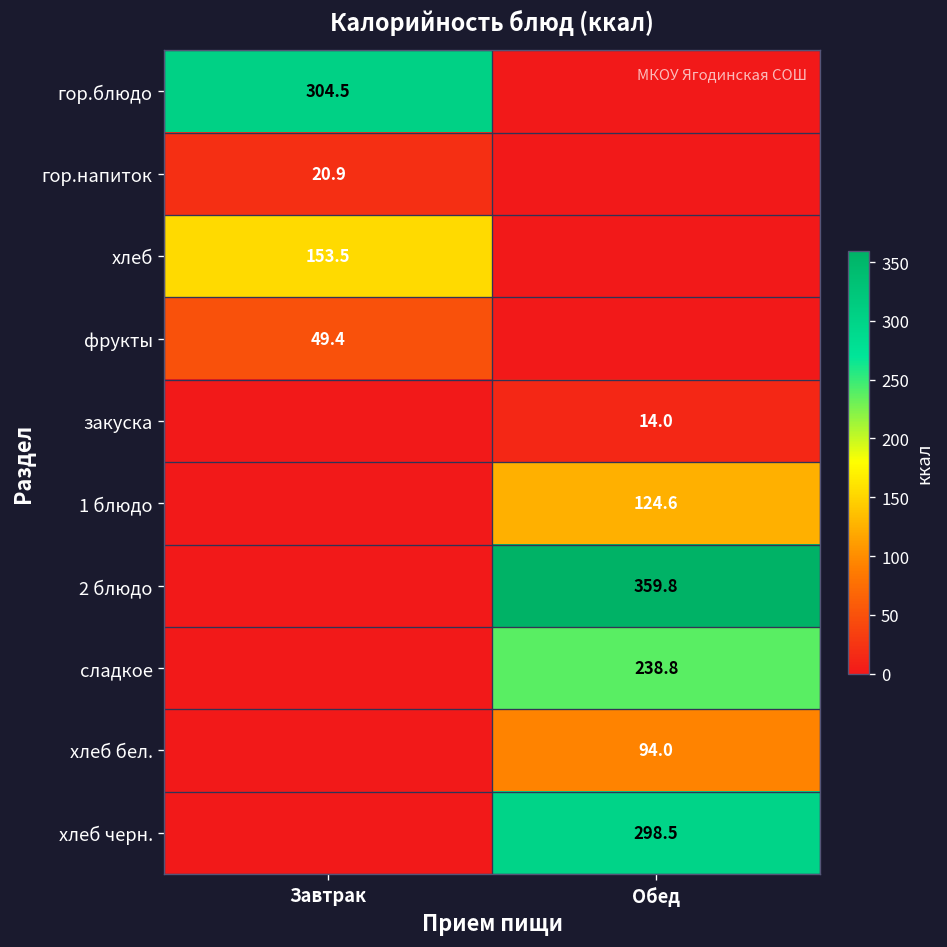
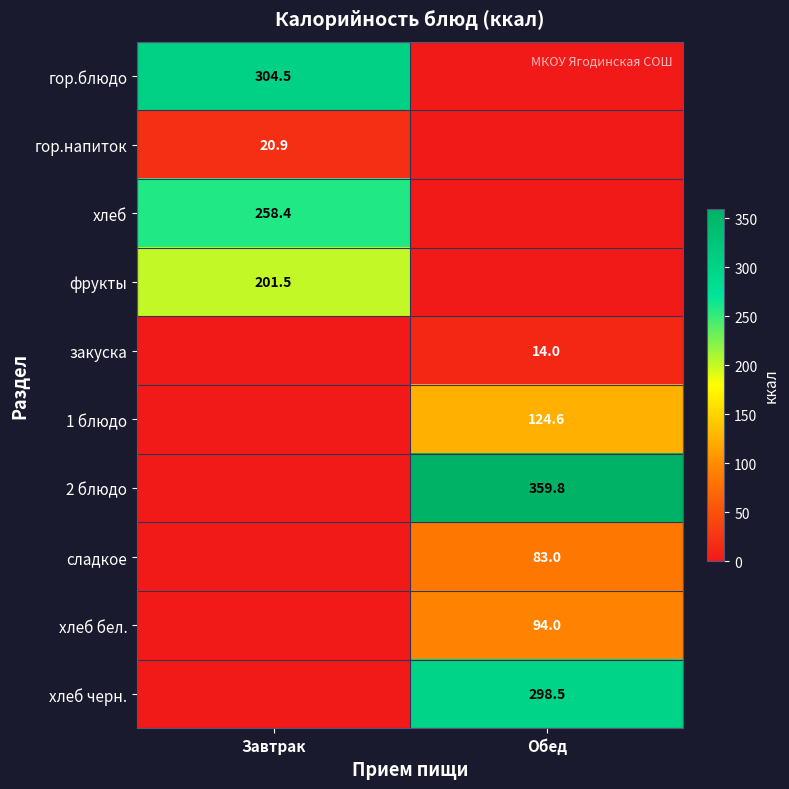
  {
    "гор.блюдо": {
      "Завтрак": 304.5
    },
    "гор.напиток": {
      "Завтрак": 20.9
    },
    "хлеб": {
-     "Завтрак": 153.5
+     "Завтрак": 258.4
    },
    "фрукты": {
-     "Завтрак": 49.4
+     "Завтрак": 201.5
    },
    "закуска": {
      "Обед": 14.0
    },
    "1 блюдо": {
      "Обед": 124.6
    },
    "2 блюдо": {
      "Обед": 359.8
    },
    "сладкое": {
-     "Обед": 238.8
+     "Обед": 83.0
    },
    "хлеб бел.": {
      "Обед": 94.0
    },
    "хлеб черн.": {
      "Обед": 298.5
    }
  }
